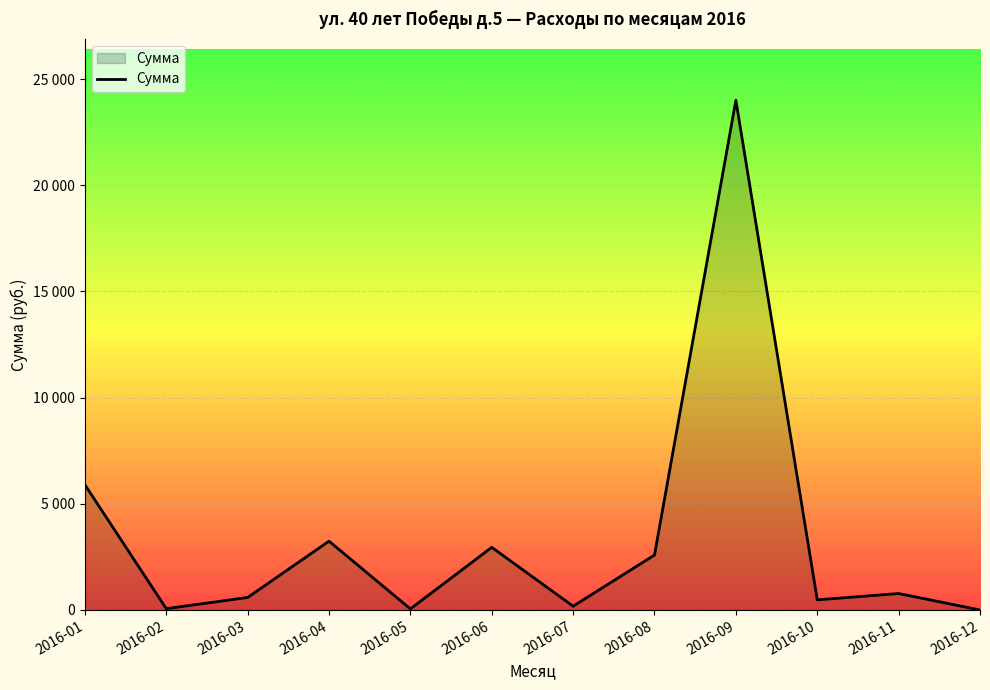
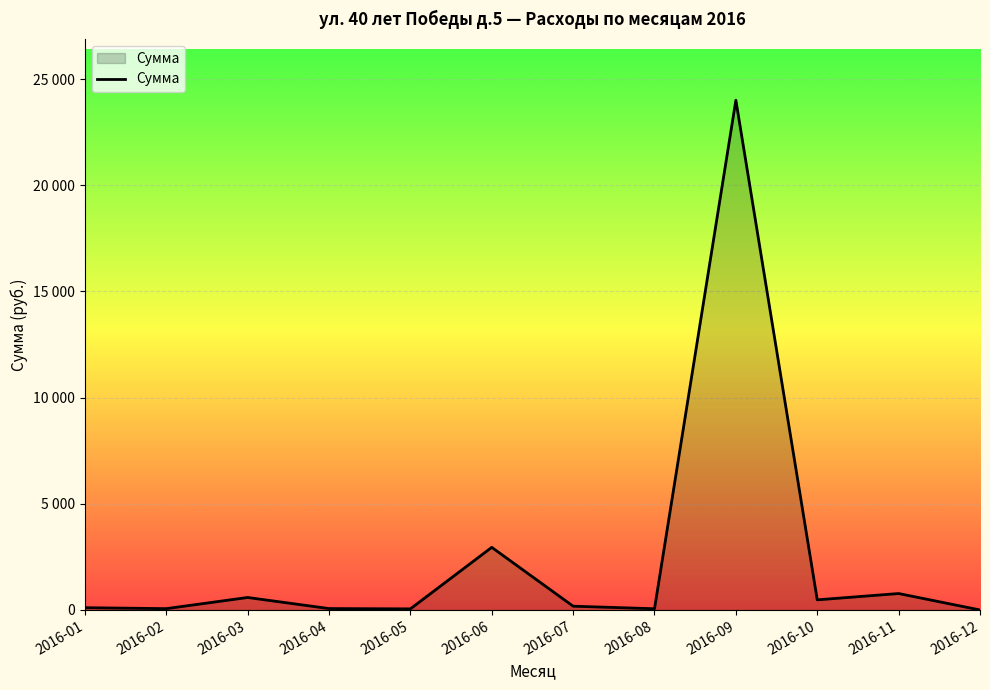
  {
-   "2016-01": 5900,
+   "2016-01": 100,
    "2016-02": 100,
    "2016-03": 600,
-   "2016-04": 3200,
+   "2016-04": 100,
    "2016-05": 100,
    "2016-06": 2900,
    "2016-07": 200,
-   "2016-08": 2600,
+   "2016-08": 100,
    "2016-09": 24000,
    "2016-10": 500,
    "2016-11": 800,
    "2016-12": 0
  }
